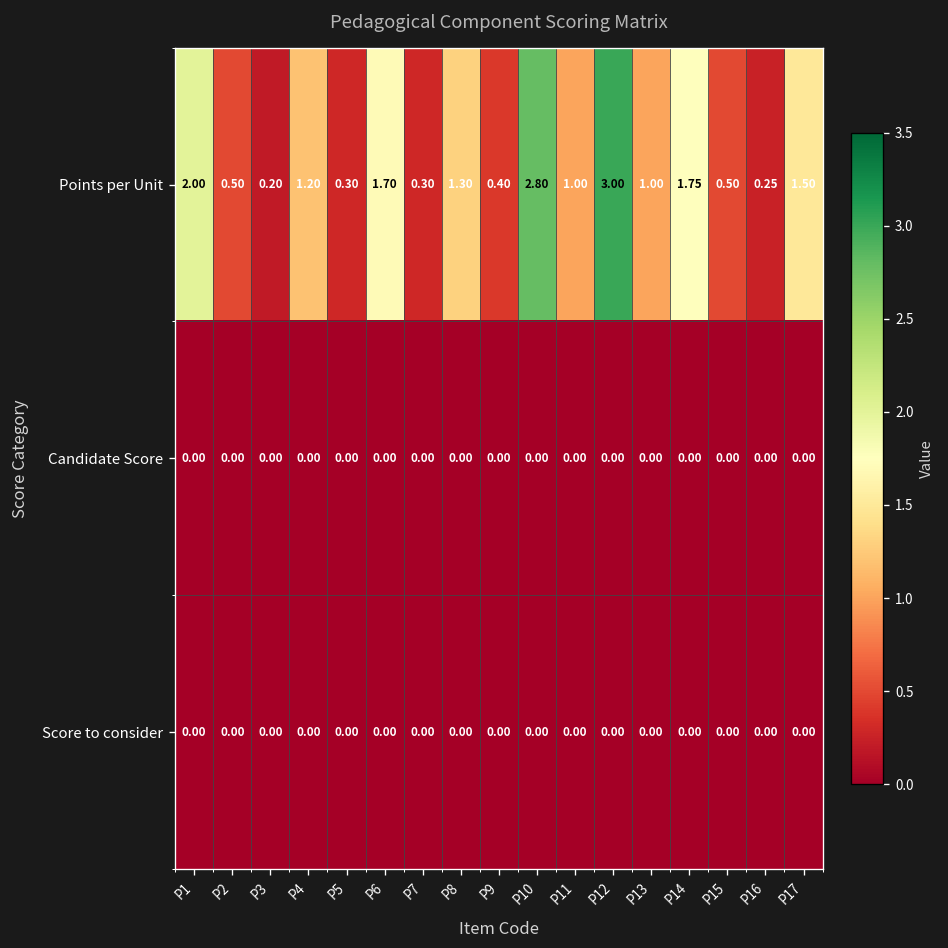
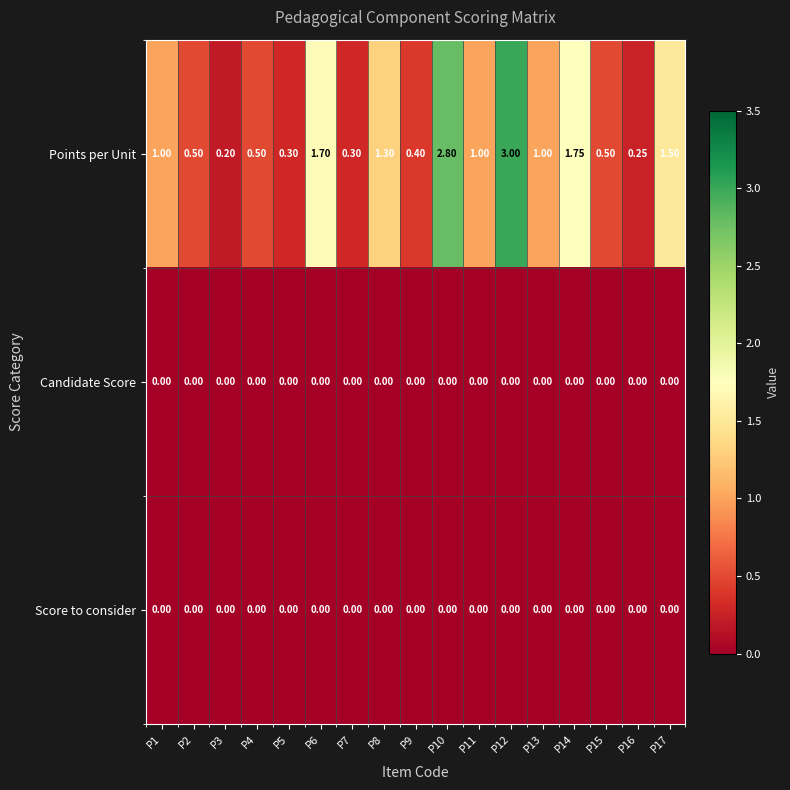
  {
    "Points per Unit": {
-     "P1": 2.00,
+     "P1": 1.00,
      "P2": 0.50,
      "P3": 0.20,
-     "P4": 1.20,
+     "P4": 0.50,
      "P5": 0.30,
      "P6": 1.70,
      "P7": 0.30,
      "P8": 1.30,
      "P9": 0.40,
      "P10": 2.80,
      "P11": 1.00,
      "P12": 3.00,
      "P13": 1.00,
      "P14": 1.75,
      "P15": 0.50,
      "P16": 0.25,
      "P17": 1.50
    },
    "Candidate Score": {
      "P1": 0.00,
      "P2": 0.00,
      "P3": 0.00,
      "P4": 0.00,
      "P5": 0.00,
      "P6": 0.00,
      "P7": 0.00,
      "P8": 0.00,
      "P9": 0.00,
      "P10": 0.00,
      "P11": 0.00,
      "P12": 0.00,
      "P13": 0.00,
      "P14": 0.00,
      "P15": 0.00,
      "P16": 0.00,
      "P17": 0.00
    },
    "Score to consider": {
      "P1": 0.00,
      "P2": 0.00,
      "P3": 0.00,
      "P4": 0.00,
      "P5": 0.00,
      "P6": 0.00,
      "P7": 0.00,
      "P8": 0.00,
      "P9": 0.00,
      "P10": 0.00,
      "P11": 0.00,
      "P12": 0.00,
      "P13": 0.00,
      "P14": 0.00,
      "P15": 0.00,
      "P16": 0.00,
      "P17": 0.00
    }
  }
